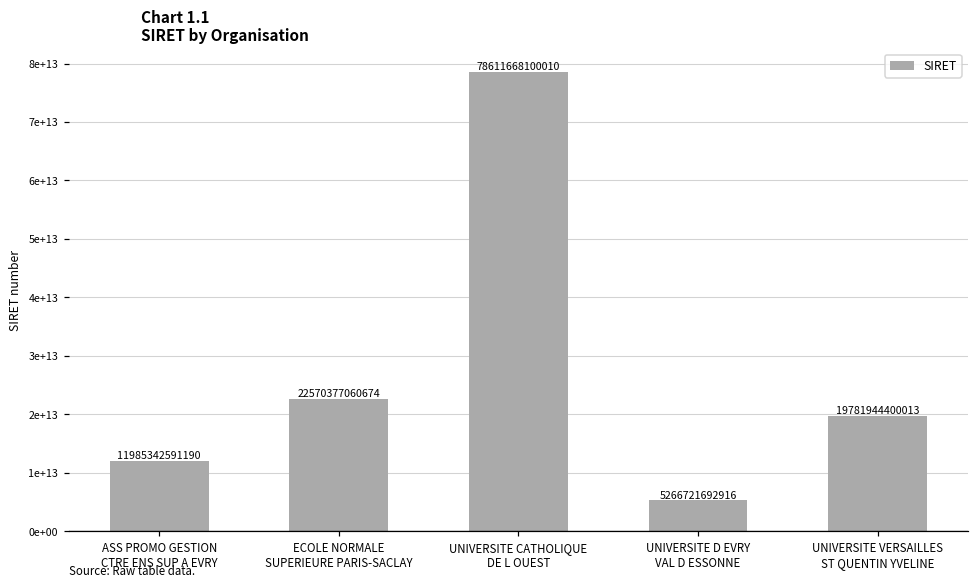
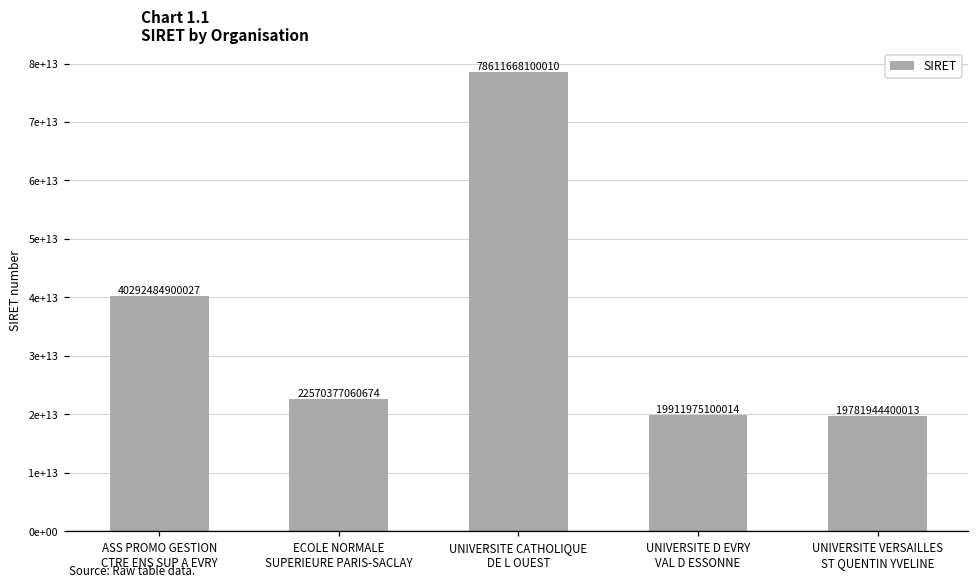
  {
-   "ASS PROMO GESTION CTRE ENS SUP A EVRY": 11985342591190,
+   "ASS PROMO GESTION CTRE ENS SUP A EVRY": 40292484900027,
    "ECOLE NORMALE SUPERIEURE PARIS-SACLAY": 22570377060674,
    "UNIVERSITE CATHOLIQUE DE L OUEST": 78611668100010,
-   "UNIVERSITE D EVRY VAL D ESSONNE": 5266721692916,
+   "UNIVERSITE D EVRY VAL D ESSONNE": 19911975100014,
    "UNIVERSITE VERSAILLES ST QUENTIN YVELINE": 19781944400013
  }
